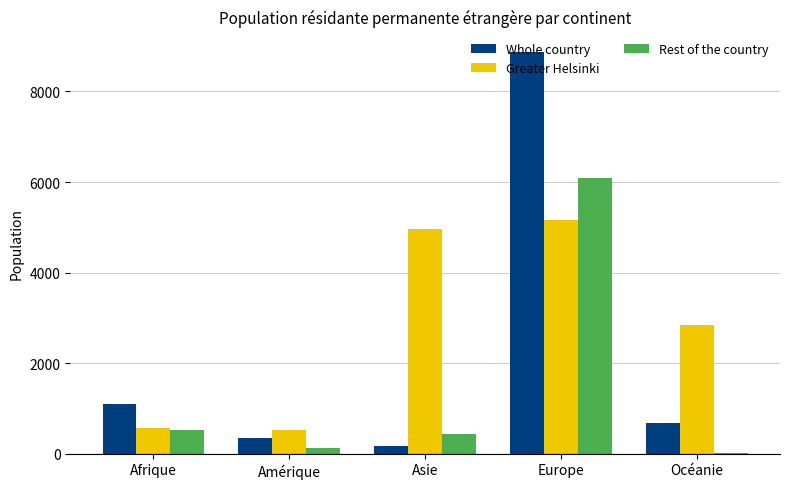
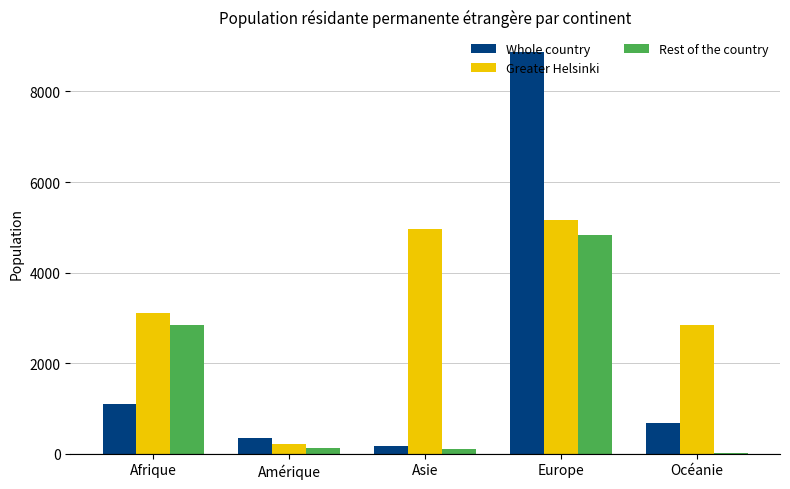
  {
    "Whole country": {
      "Afrique": 1100,
      "Amérique": 300,
      "Asie": 200,
      "Europe": 8900,
      "Océanie": 700
    },
    "Greater Helsinki": {
-     "Afrique": 600,
-     "Amérique": 500,
+     "Afrique": 3100,
+     "Amérique": 200,
      "Asie": 5000,
      "Europe": 5200,
      "Océanie": 2800
    },
    "Rest of the country": {
-     "Afrique": 500,
+     "Afrique": 2800,
      "Amérique": 100,
-     "Asie": 400,
-     "Europe": 6100
+     "Asie": 100,
+     "Europe": 4800
    }
  }
